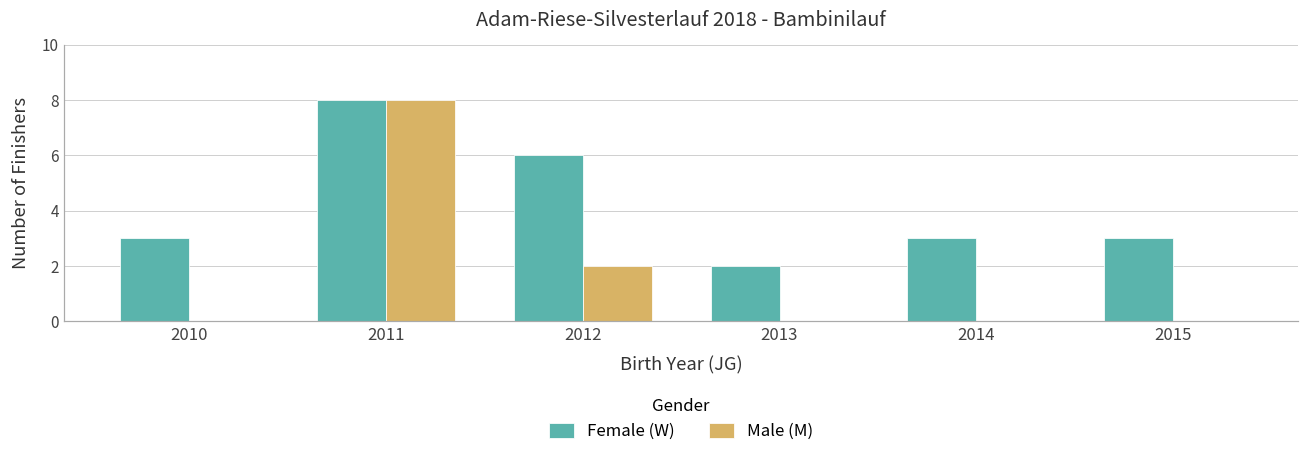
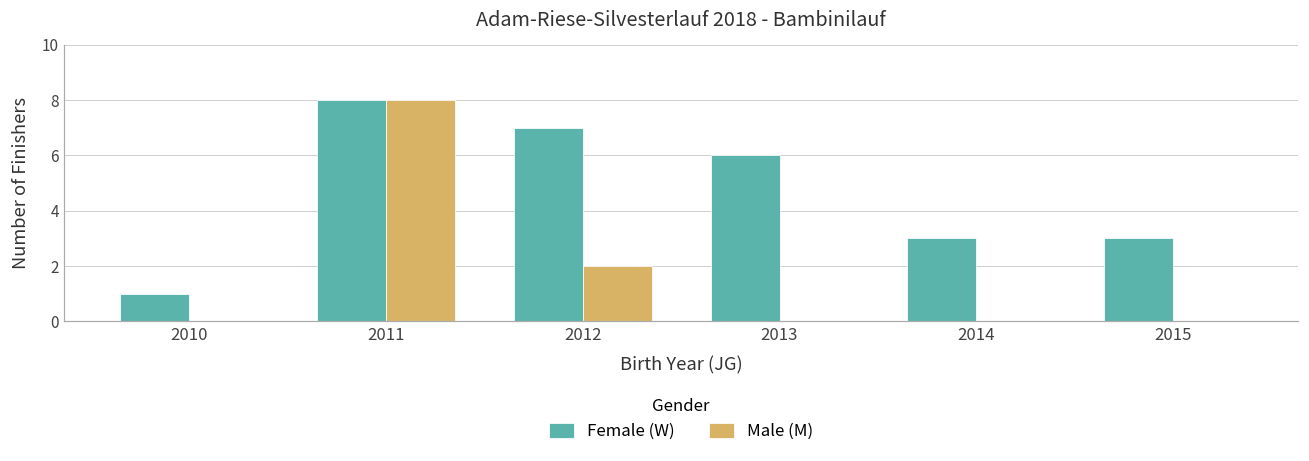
  {
    "Female (W)": {
-     "2010": 3,
+     "2010": 1,
      "2011": 8,
-     "2012": 6,
-     "2013": 2,
+     "2012": 7,
+     "2013": 6,
      "2014": 3,
      "2015": 3
    },
    "Male (M)": {
      "2010": 0,
      "2011": 8,
      "2012": 2,
      "2013": 0,
      "2014": 0,
      "2015": 0
    }
  }
